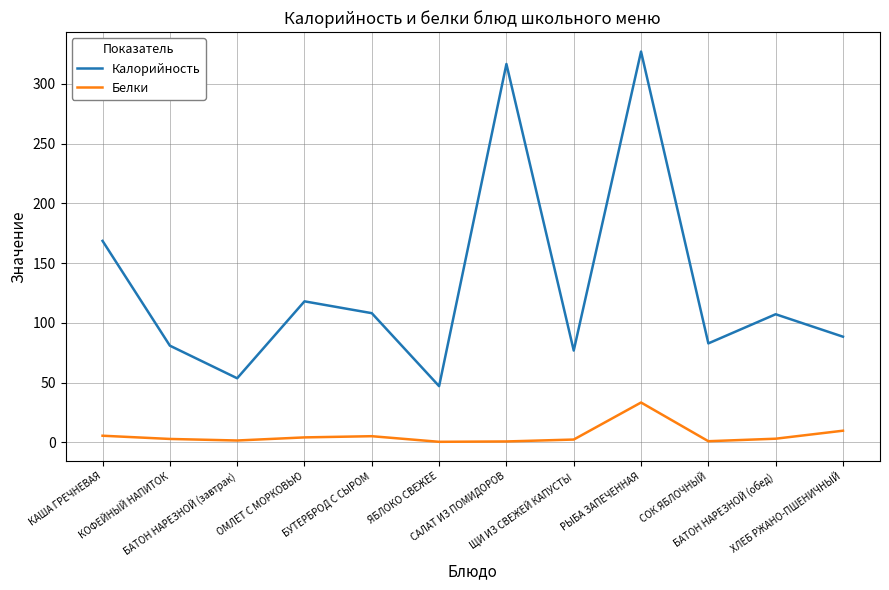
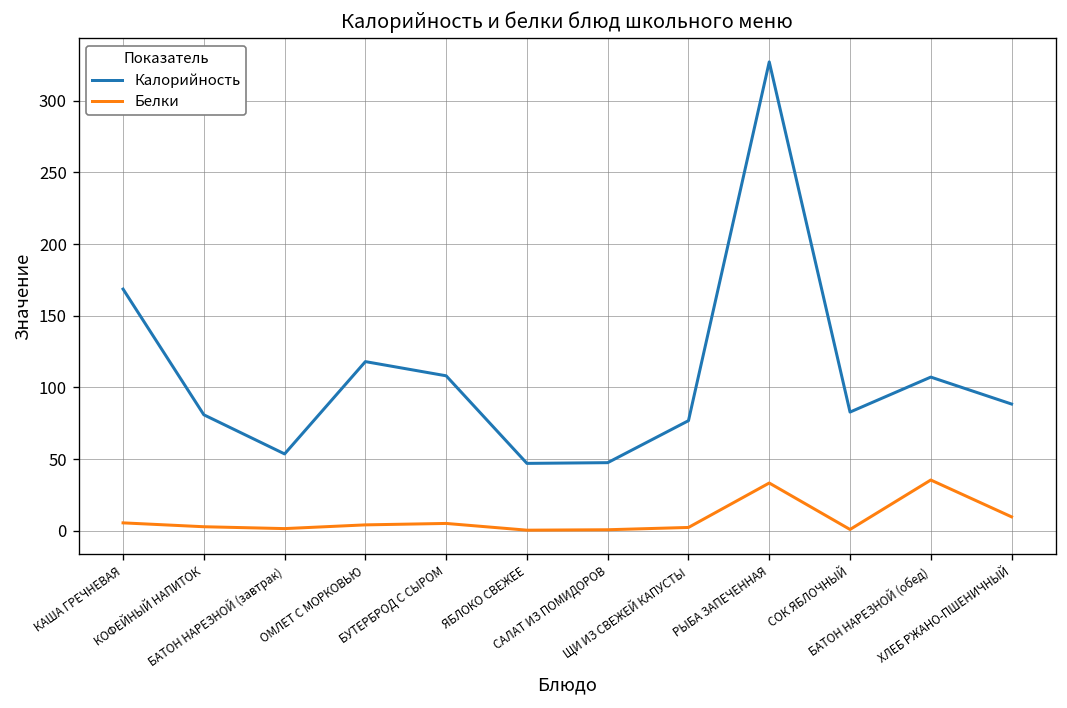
  {
    "Калорийность": {
      "КАША ГРЕЧНЕВАЯ": 169,
      "КОФЕЙНЫЙ НАПИТОК": 81,
      "БАТОН НАРЕЗНОЙ (завтрак)": 54,
      "ОМЛЕТ С МОРКОВЬЮ": 118,
      "БУТЕРБРОД С СЫРОМ": 108,
      "ЯБЛОКО СВЕЖЕЕ": 47,
-     "САЛАТ ИЗ ПОМИДОРОВ": 317,
+     "САЛАТ ИЗ ПОМИДОРОВ": 48,
      "ЩИ ИЗ СВЕЖЕЙ КАПУСТЫ": 77,
      "РЫБА ЗАПЕЧЕННАЯ": 327,
      "СОК ЯБЛОЧНЫЙ": 83,
      "БАТОН НАРЕЗНОЙ (обед)": 107,
      "ХЛЕБ РЖАНО-ПШЕНИЧНЫЙ": 88
    },
    "Белки": {
      "КАША ГРЕЧНЕВАЯ": 6,
      "КОФЕЙНЫЙ НАПИТОК": 3,
      "БАТОН НАРЕЗНОЙ (завтрак)": 2,
      "ОМЛЕТ С МОРКОВЬЮ": 4,
      "БУТЕРБРОД С СЫРОМ": 5,
      "ЯБЛОКО СВЕЖЕЕ": 0,
      "САЛАТ ИЗ ПОМИДОРОВ": 1,
      "ЩИ ИЗ СВЕЖЕЙ КАПУСТЫ": 2,
      "РЫБА ЗАПЕЧЕННАЯ": 33,
      "СОК ЯБЛОЧНЫЙ": 1,
-     "БАТОН НАРЕЗНОЙ (обед)": 3,
+     "БАТОН НАРЕЗНОЙ (обед)": 35,
      "ХЛЕБ РЖАНО-ПШЕНИЧНЫЙ": 10
    }
  }
